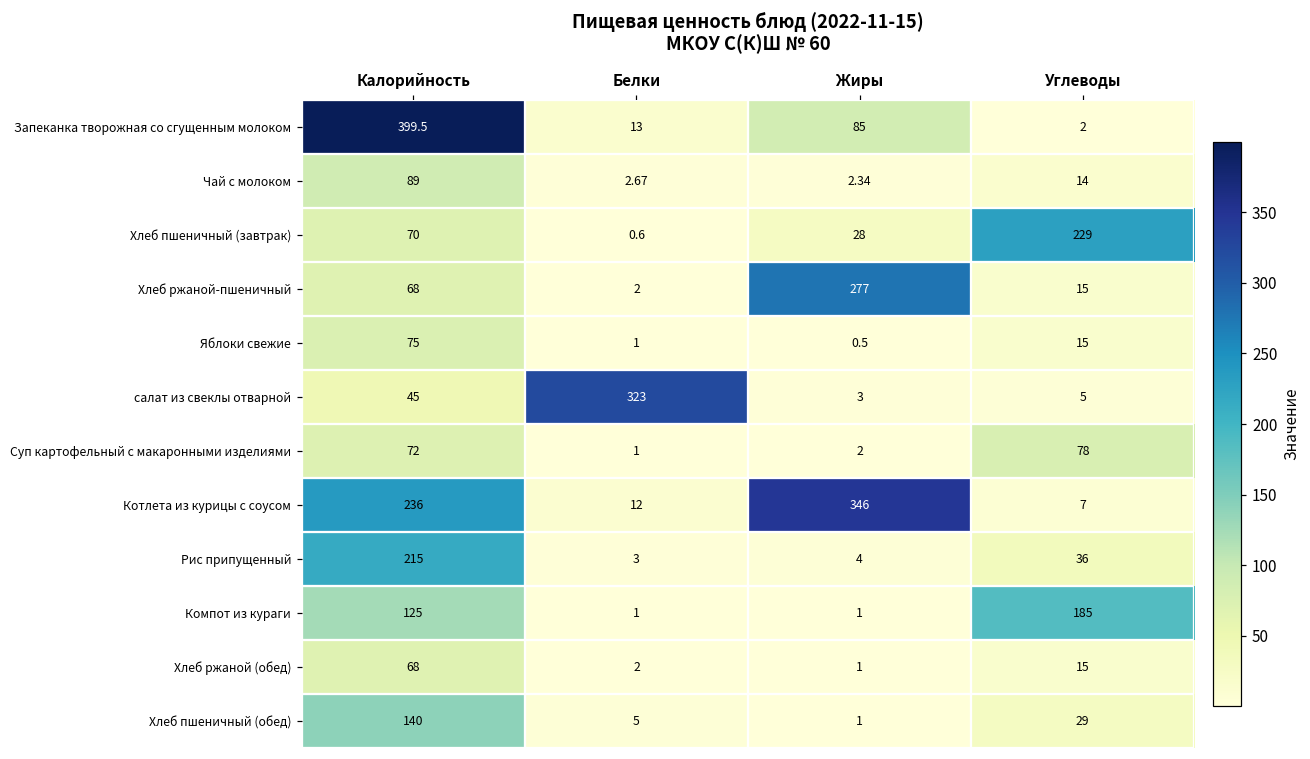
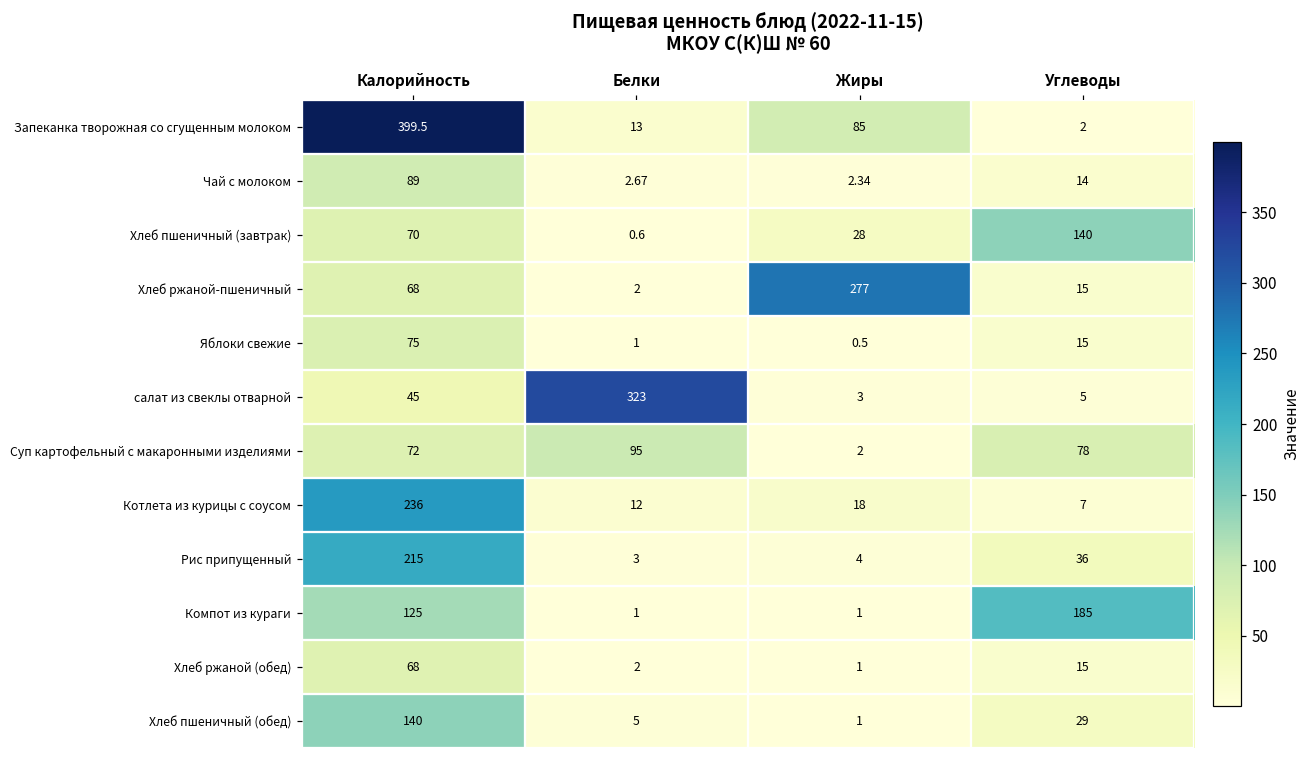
  {
    "Запеканка творожная со сгущенным молоком": {
      "Калорийность": 399.5,
      "Белки": 13,
      "Жиры": 85,
      "Углеводы": 2
    },
    "Чай с молоком": {
      "Калорийность": 89,
      "Белки": 2.67,
      "Жиры": 2.34,
      "Углеводы": 14
    },
    "Хлеб пшеничный (завтрак)": {
      "Калорийность": 70,
      "Белки": 0.6,
      "Жиры": 28,
-     "Углеводы": 229
+     "Углеводы": 140
    },
    "Хлеб ржаной-пшеничный": {
      "Калорийность": 68,
      "Белки": 2,
      "Жиры": 277,
      "Углеводы": 15
    },
    "Яблоки свежие": {
      "Калорийность": 75,
      "Белки": 1,
      "Жиры": 0.5,
      "Углеводы": 15
    },
    "салат из свеклы отварной": {
      "Калорийность": 45,
      "Белки": 323,
      "Жиры": 3,
      "Углеводы": 5
    },
    "Суп картофельный с макаронными изделиями": {
      "Калорийность": 72,
-     "Белки": 1,
+     "Белки": 95,
      "Жиры": 2,
      "Углеводы": 78
    },
    "Котлета из курицы с соусом": {
      "Калорийность": 236,
      "Белки": 12,
-     "Жиры": 346,
+     "Жиры": 18,
      "Углеводы": 7
    },
    "Рис припущенный": {
      "Калорийность": 215,
      "Белки": 3,
      "Жиры": 4,
      "Углеводы": 36
    },
    "Компот из кураги": {
      "Калорийность": 125,
      "Белки": 1,
      "Жиры": 1,
      "Углеводы": 185
    },
    "Хлеб ржаной (обед)": {
      "Калорийность": 68,
      "Белки": 2,
      "Жиры": 1,
      "Углеводы": 15
    },
    "Хлеб пшеничный (обед)": {
      "Калорийность": 140,
      "Белки": 5,
      "Жиры": 1,
      "Углеводы": 29
    }
  }
